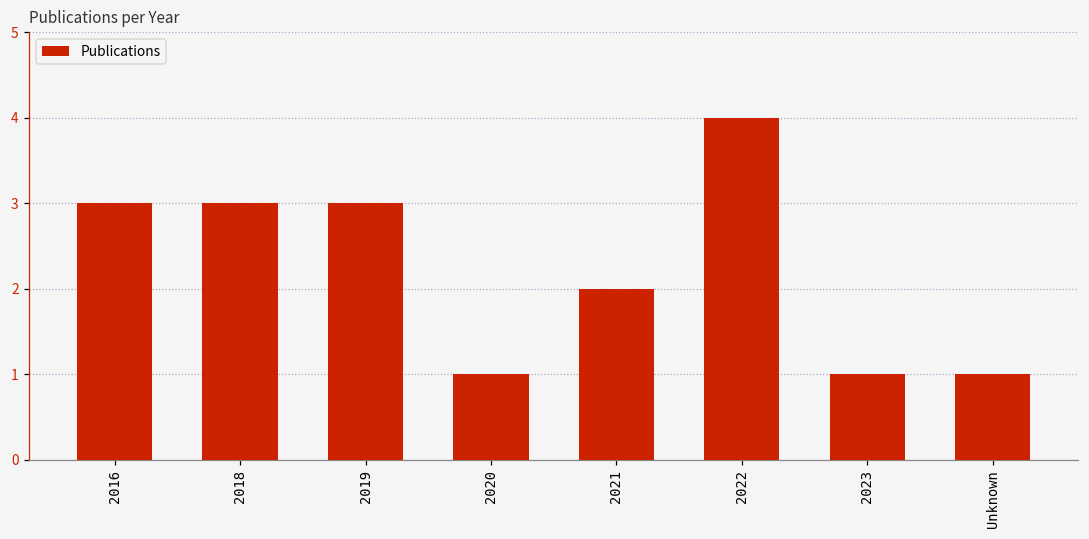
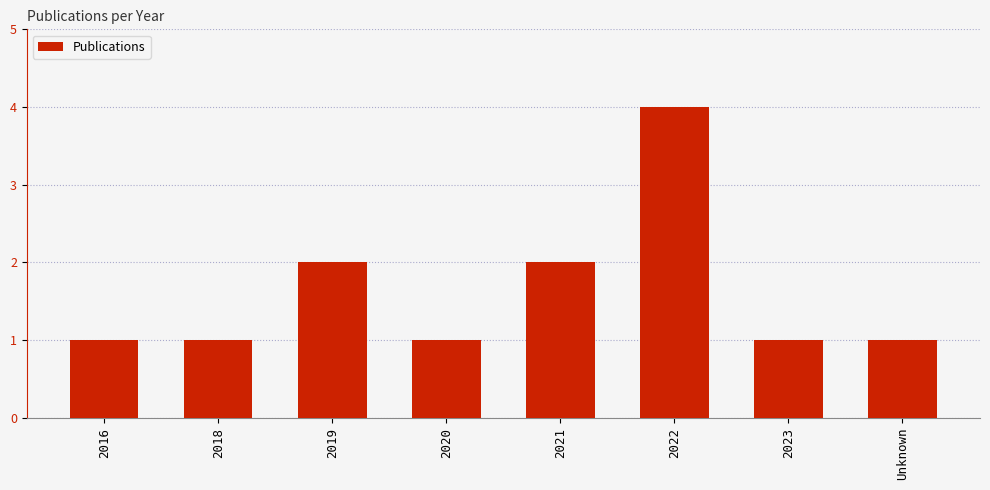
  {
-   "2016": 3,
-   "2018": 3,
-   "2019": 3,
+   "2016": 1,
+   "2018": 1,
+   "2019": 2,
    "2020": 1,
    "2021": 2,
    "2022": 4,
    "2023": 1,
    "Unknown": 1
  }
